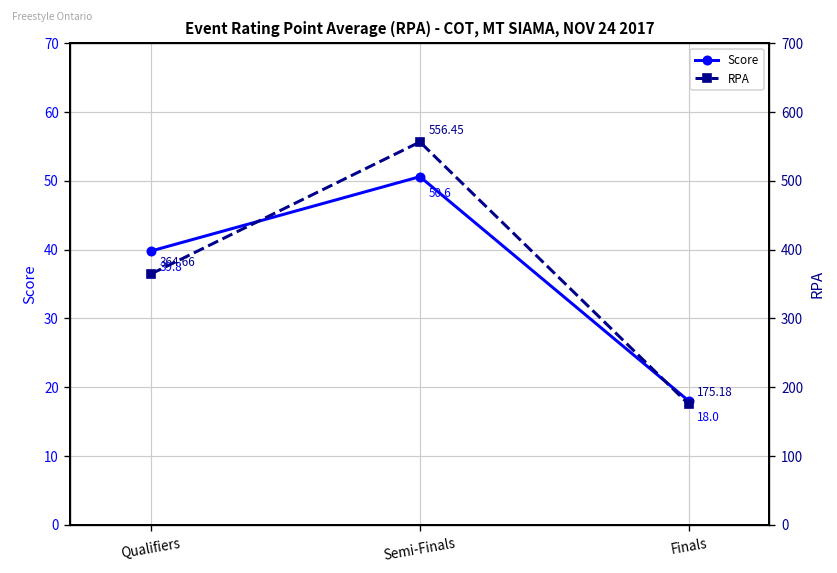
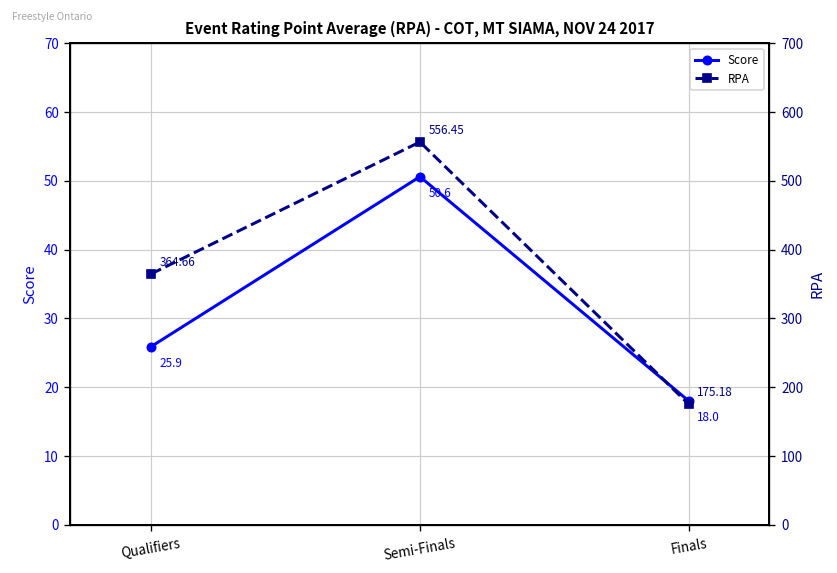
  {
    "Score": {
-     "Qualifiers": 39.8,
+     "Qualifiers": 25.9,
      "Semi-Finals": 50.6,
      "Finals": 18.0
    },
    "RPA": {
      "Qualifiers": 364.66,
      "Semi-Finals": 556.45,
      "Finals": 175.18
    }
  }
